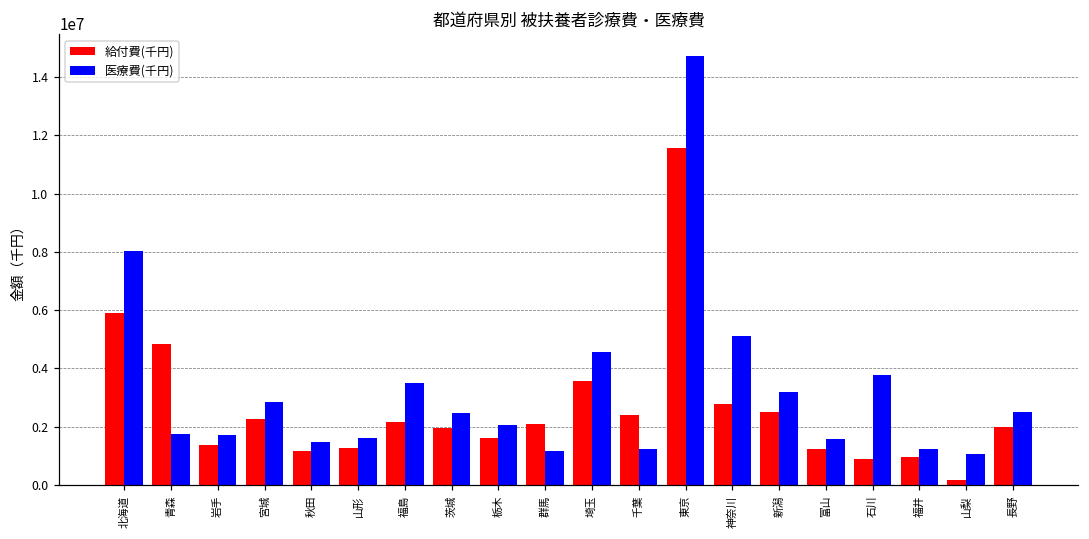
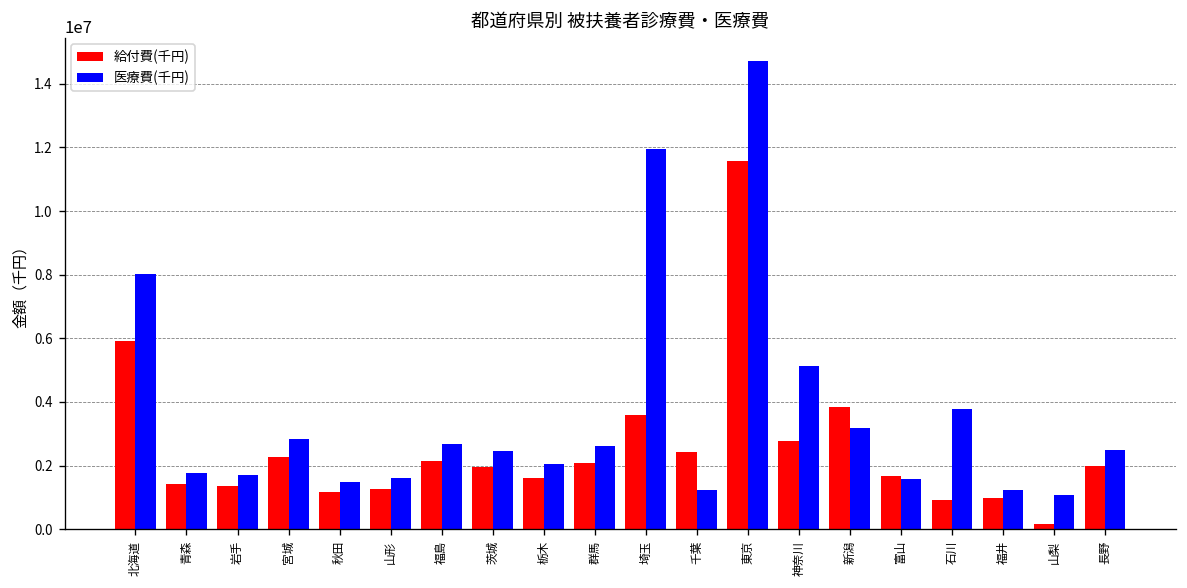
  {
    "給付費(千円)": {
      "北海道": 5900000,
-     "青森": 4900000,
+     "青森": 1400000,
      "岩手": 1400000,
      "宮城": 2300000,
      "秋田": 1200000,
      "山形": 1300000,
      "福島": 2200000,
      "茨城": 1900000,
      "栃木": 1600000,
      "群馬": 2100000,
      "埼玉": 3600000,
      "千葉": 2400000,
      "東京": 11600000,
      "神奈川": 2800000,
-     "新潟": 2500000,
-     "富山": 1200000,
+     "新潟": 3900000,
+     "富山": 1700000,
      "石川": 900000,
      "福井": 1000000,
      "山梨": 200000,
      "長野": 2000000
    },
    "医療費(千円)": {
      "北海道": 8000000,
      "青森": 1800000,
      "岩手": 1700000,
      "宮城": 2900000,
      "秋田": 1500000,
      "山形": 1600000,
-     "福島": 3500000,
+     "福島": 2700000,
      "茨城": 2500000,
      "栃木": 2000000,
-     "群馬": 1200000,
-     "埼玉": 4600000,
+     "群馬": 2600000,
+     "埼玉": 12000000,
      "千葉": 1200000,
      "東京": 14700000,
      "神奈川": 5100000,
      "新潟": 3200000,
      "富山": 1600000,
      "石川": 3800000,
      "福井": 1200000,
      "山梨": 1100000,
      "長野": 2500000
    }
  }
